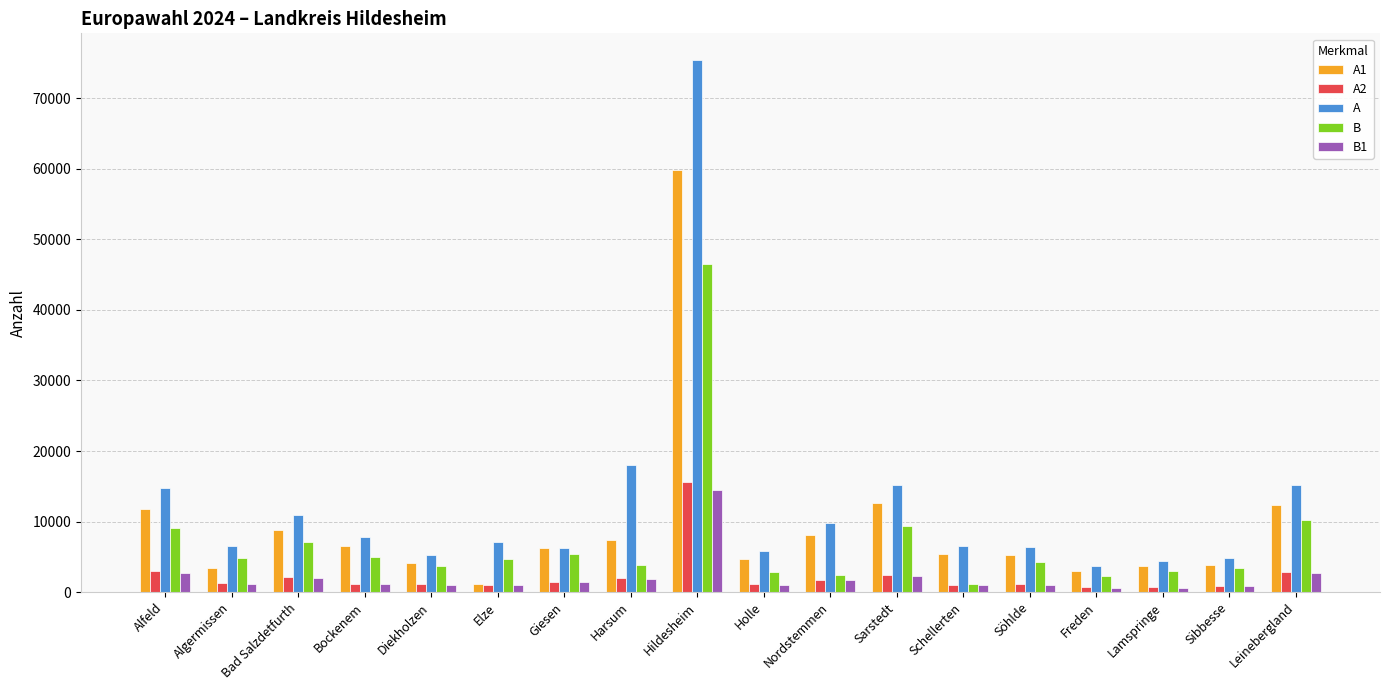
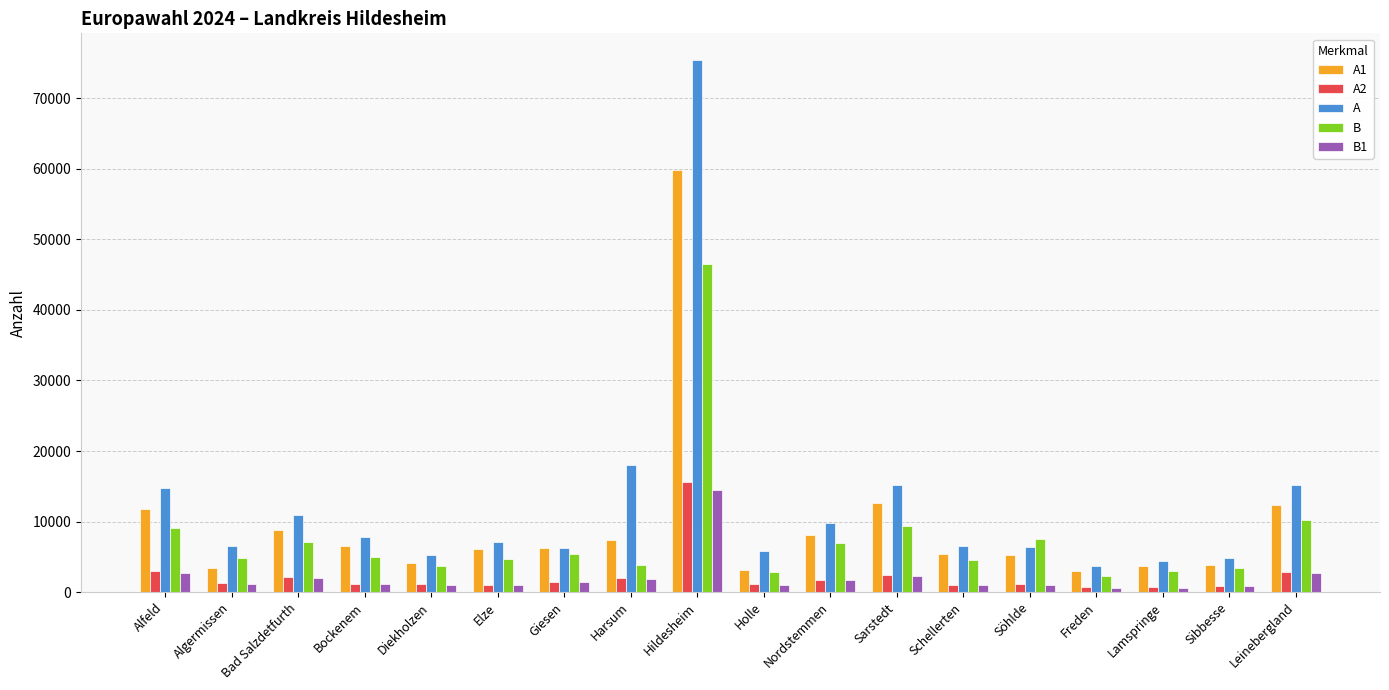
  {
    "A1": {
      "Alfeld": 12000,
      "Algermissen": 3000,
      "Bad Salzdetfurth": 9000,
      "Bockenem": 7000,
      "Diekholzen": 4000,
-     "Elze": 1000,
+     "Elze": 6000,
      "Giesen": 6000,
      "Harsum": 7000,
      "Hildesheim": 60000,
-     "Holle": 5000,
+     "Holle": 3000,
      "Nordstemmen": 8000,
      "Sarstedt": 13000,
      "Schellerten": 5000,
      "Söhlde": 5000,
      "Freden": 3000,
      "Lamspringe": 4000,
      "Sibbesse": 4000,
      "Leinebergland": 12000
    },
    "A2": {
      "Alfeld": 3000,
      "Algermissen": 1000,
      "Bad Salzdetfurth": 2000,
      "Bockenem": 1000,
      "Diekholzen": 1000,
      "Elze": 1000,
      "Giesen": 1000,
      "Harsum": 2000,
      "Hildesheim": 16000,
      "Holle": 1000,
      "Nordstemmen": 2000,
      "Sarstedt": 2000,
      "Schellerten": 1000,
      "Söhlde": 1000,
      "Freden": 1000,
      "Lamspringe": 1000,
      "Sibbesse": 1000,
      "Leinebergland": 3000
    },
    "A": {
      "Alfeld": 15000,
      "Algermissen": 7000,
      "Bad Salzdetfurth": 11000,
      "Bockenem": 8000,
      "Diekholzen": 5000,
      "Elze": 7000,
      "Giesen": 6000,
      "Harsum": 18000,
      "Hildesheim": 75000,
      "Holle": 6000,
      "Nordstemmen": 10000,
      "Sarstedt": 15000,
      "Schellerten": 6000,
      "Söhlde": 6000,
      "Freden": 4000,
      "Lamspringe": 4000,
      "Sibbesse": 5000,
      "Leinebergland": 15000
    },
    "B": {
      "Alfeld": 9000,
      "Algermissen": 5000,
      "Bad Salzdetfurth": 7000,
      "Bockenem": 5000,
      "Diekholzen": 4000,
      "Elze": 5000,
      "Giesen": 5000,
      "Harsum": 4000,
      "Hildesheim": 47000,
      "Holle": 3000,
-     "Nordstemmen": 2000,
+     "Nordstemmen": 7000,
      "Sarstedt": 9000,
-     "Schellerten": 1000,
-     "Söhlde": 4000,
+     "Schellerten": 5000,
+     "Söhlde": 8000,
      "Freden": 2000,
      "Lamspringe": 3000,
      "Sibbesse": 3000,
      "Leinebergland": 10000
    },
    "B1": {
      "Alfeld": 3000,
      "Algermissen": 1000,
      "Bad Salzdetfurth": 2000,
      "Bockenem": 1000,
      "Diekholzen": 1000,
      "Elze": 1000,
      "Giesen": 1000,
      "Harsum": 2000,
      "Hildesheim": 14000,
      "Holle": 1000,
      "Nordstemmen": 2000,
      "Sarstedt": 2000,
      "Schellerten": 1000,
      "Söhlde": 1000,
      "Freden": 1000,
      "Lamspringe": 1000,
      "Sibbesse": 1000,
      "Leinebergland": 3000
    }
  }
